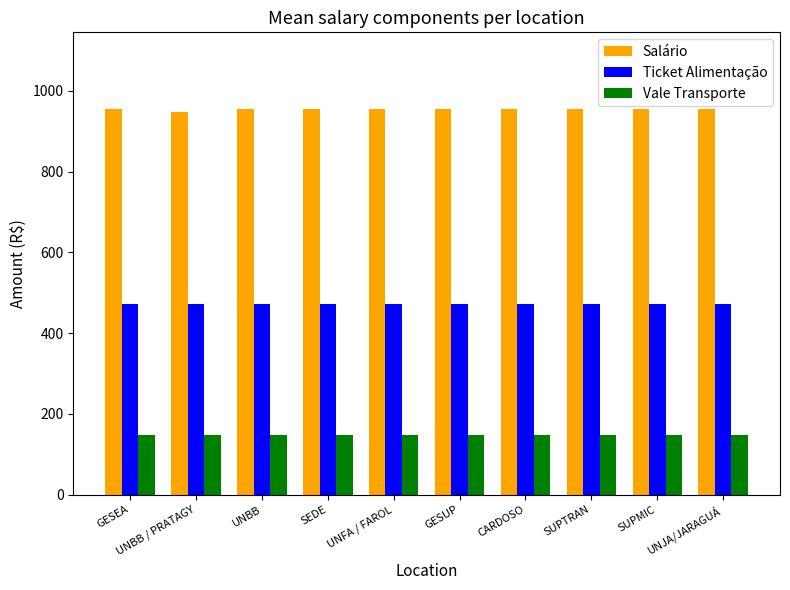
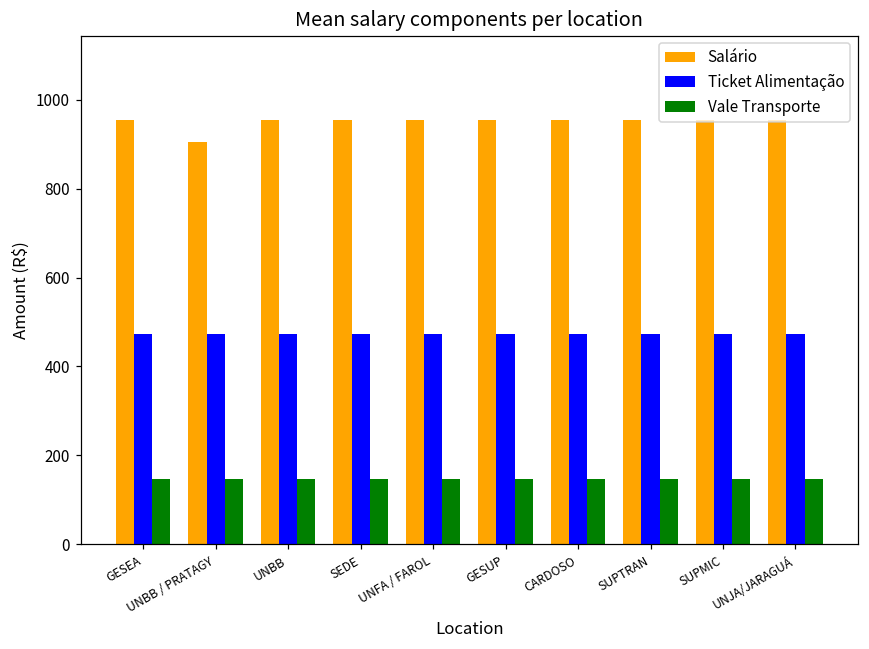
  {
    "Salário": {
      "GESEA": 950,
-     "UNBB / PRATAGY": 950,
+     "UNBB / PRATAGY": 910,
      "UNBB": 950,
      "SEDE": 950,
      "UNFA / FAROL": 950,
      "GESUP": 950,
      "CARDOSO": 950,
      "SUPTRAN": 950,
      "SUPMIC": 950,
      "UNJA/JARAGUÁ": 950
    },
    "Ticket Alimentação": {
      "GESEA": 470,
      "UNBB / PRATAGY": 470,
      "UNBB": 470,
      "SEDE": 470,
      "UNFA / FAROL": 470,
      "GESUP": 470,
      "CARDOSO": 470,
      "SUPTRAN": 470,
      "SUPMIC": 470,
      "UNJA/JARAGUÁ": 470
    },
    "Vale Transporte": {
      "GESEA": 150,
      "UNBB / PRATAGY": 150,
      "UNBB": 150,
      "SEDE": 150,
      "UNFA / FAROL": 150,
      "GESUP": 150,
      "CARDOSO": 150,
      "SUPTRAN": 150,
      "SUPMIC": 150,
      "UNJA/JARAGUÁ": 150
    }
  }
